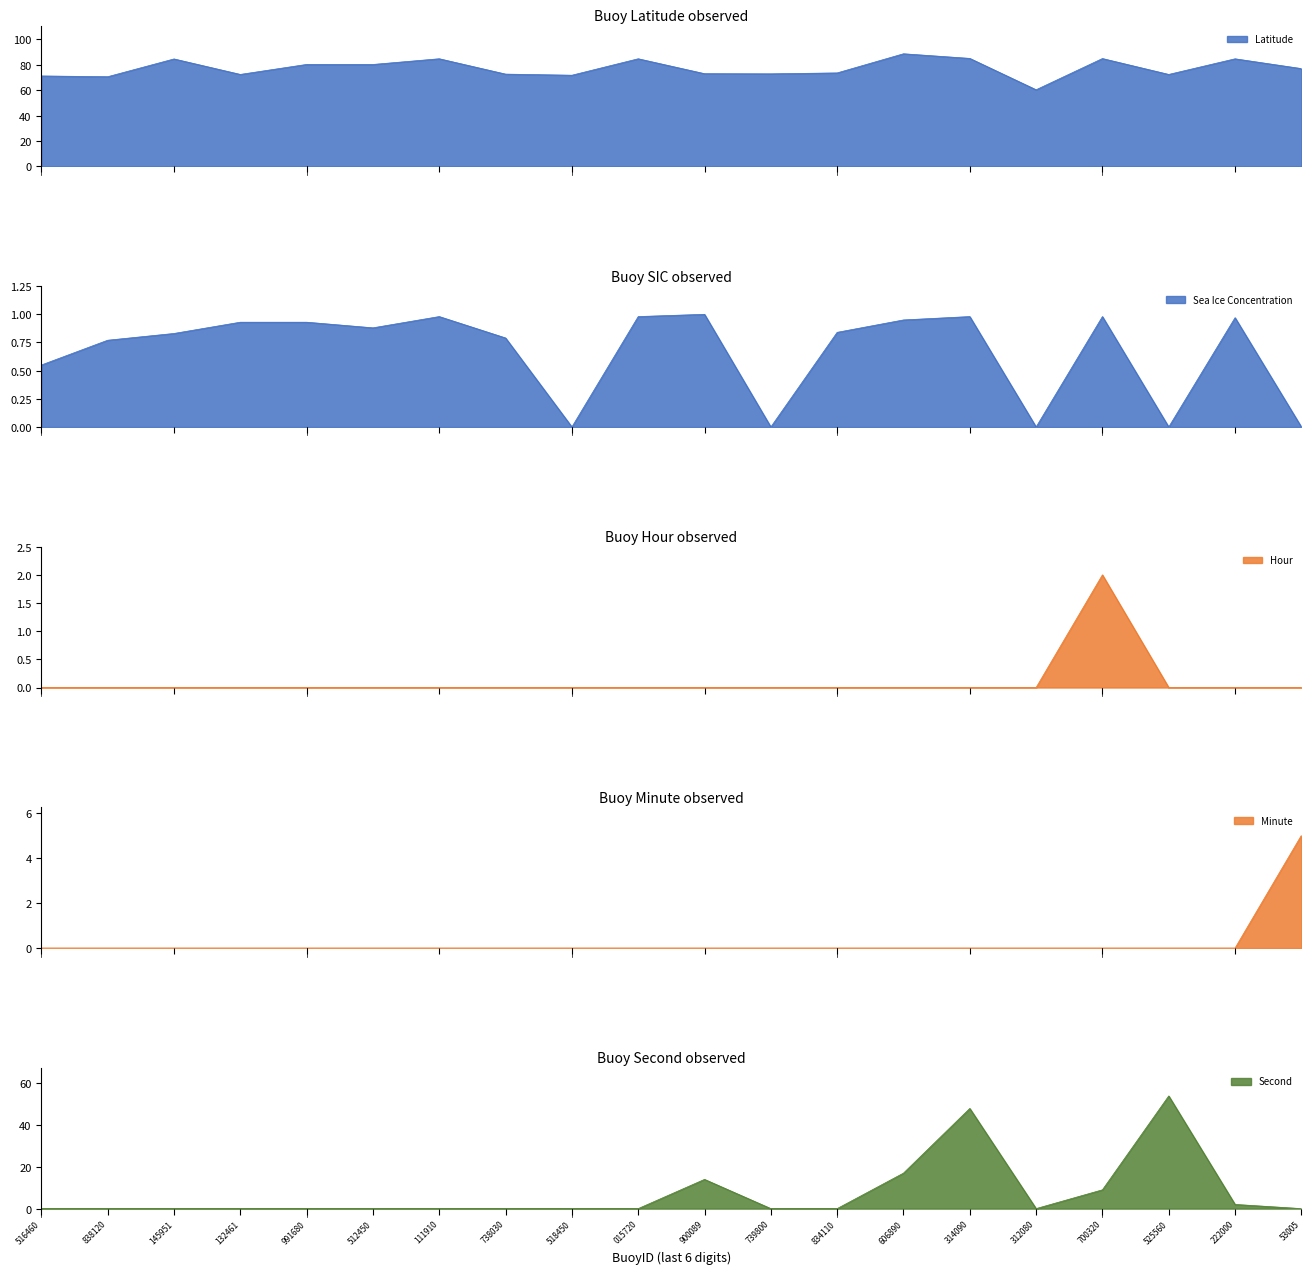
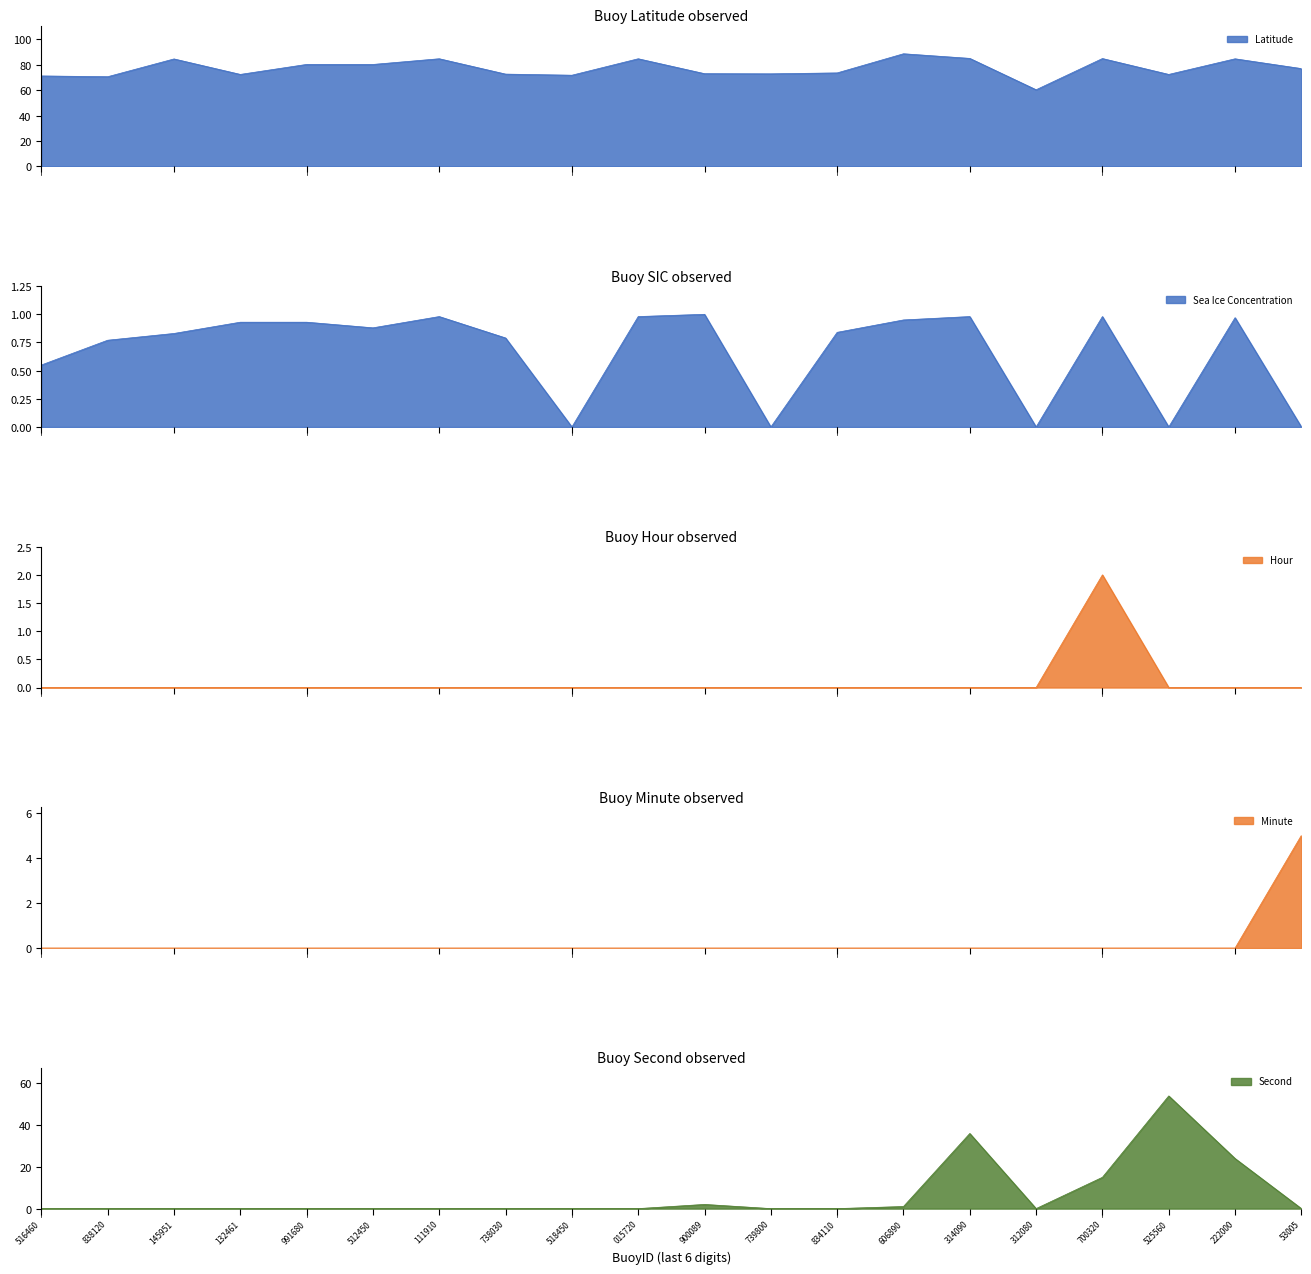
  {
    "Buoy Second observed": {
      "516460": 0,
      "838120": 0,
      "145951": 0,
      "132461": 0,
      "991680": 0,
      "512450": 0,
      "111910": 0,
      "738030": 0,
      "518450": 0,
      "015720": 0,
-     "900089": 14,
+     "900089": 2,
      "739800": 0,
      "834110": 0,
-     "606890": 17,
-     "314090": 48,
+     "606890": 1,
+     "314090": 36,
      "312080": 0,
-     "700320": 9,
+     "700320": 15,
      "525560": 54,
-     "222000": 2,
+     "222000": 24,
      "53005": 0
    }
  }
